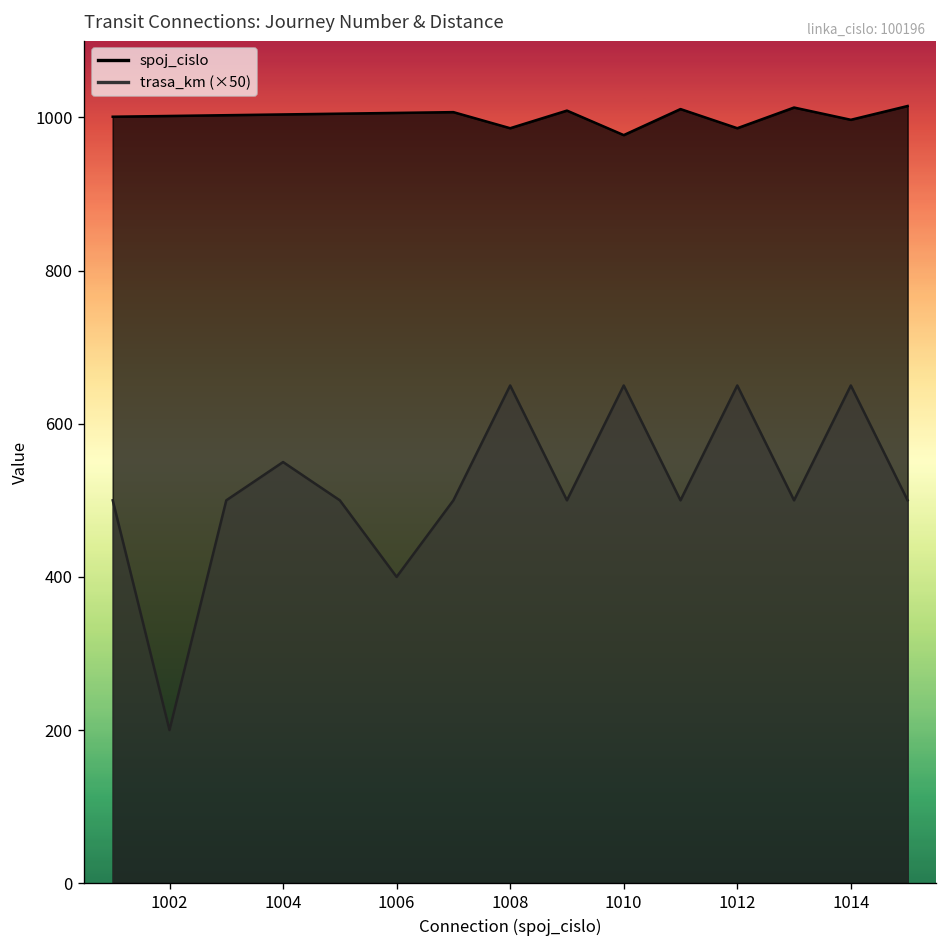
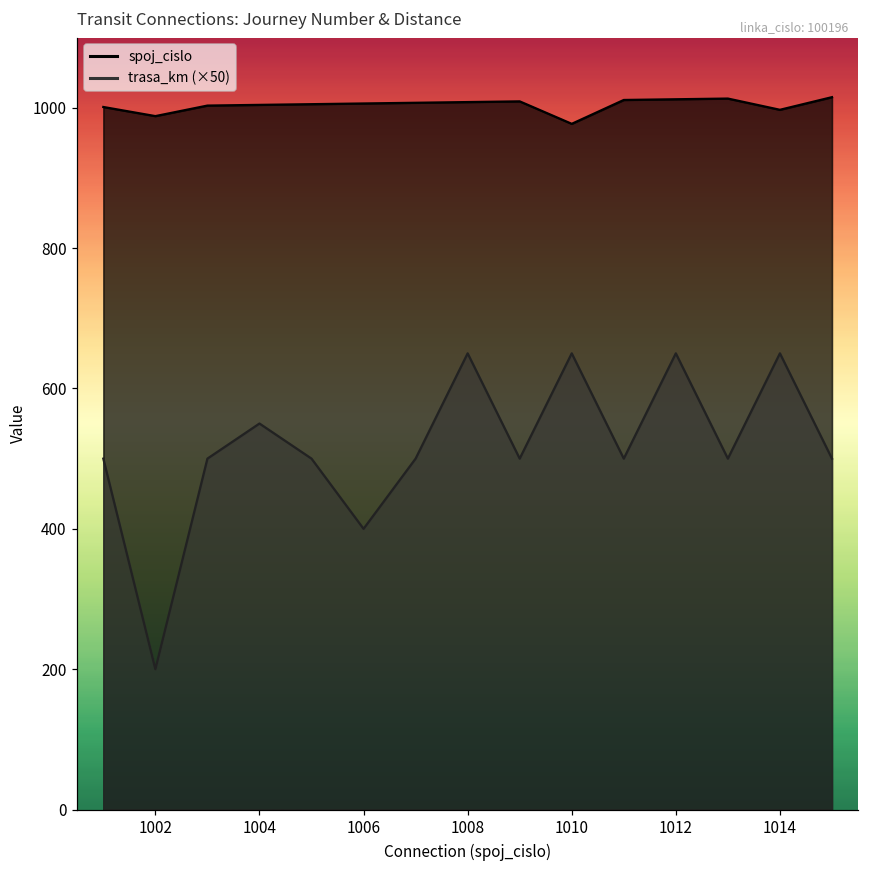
  {
    "spoj_cislo": {
-     "1002": 1000,
+     "1002": 990,
      "1004": 1000,
      "1006": 1010,
-     "1008": 990,
+     "1008": 1010,
      "1010": 980,
-     "1012": 990,
+     "1012": 1010,
      "1014": 1000
    },
    "trasa_km (×50)": {
      "1002": 200,
      "1004": 550,
      "1006": 400,
      "1008": 650,
      "1010": 650,
      "1012": 650,
      "1014": 650
    }
  }
